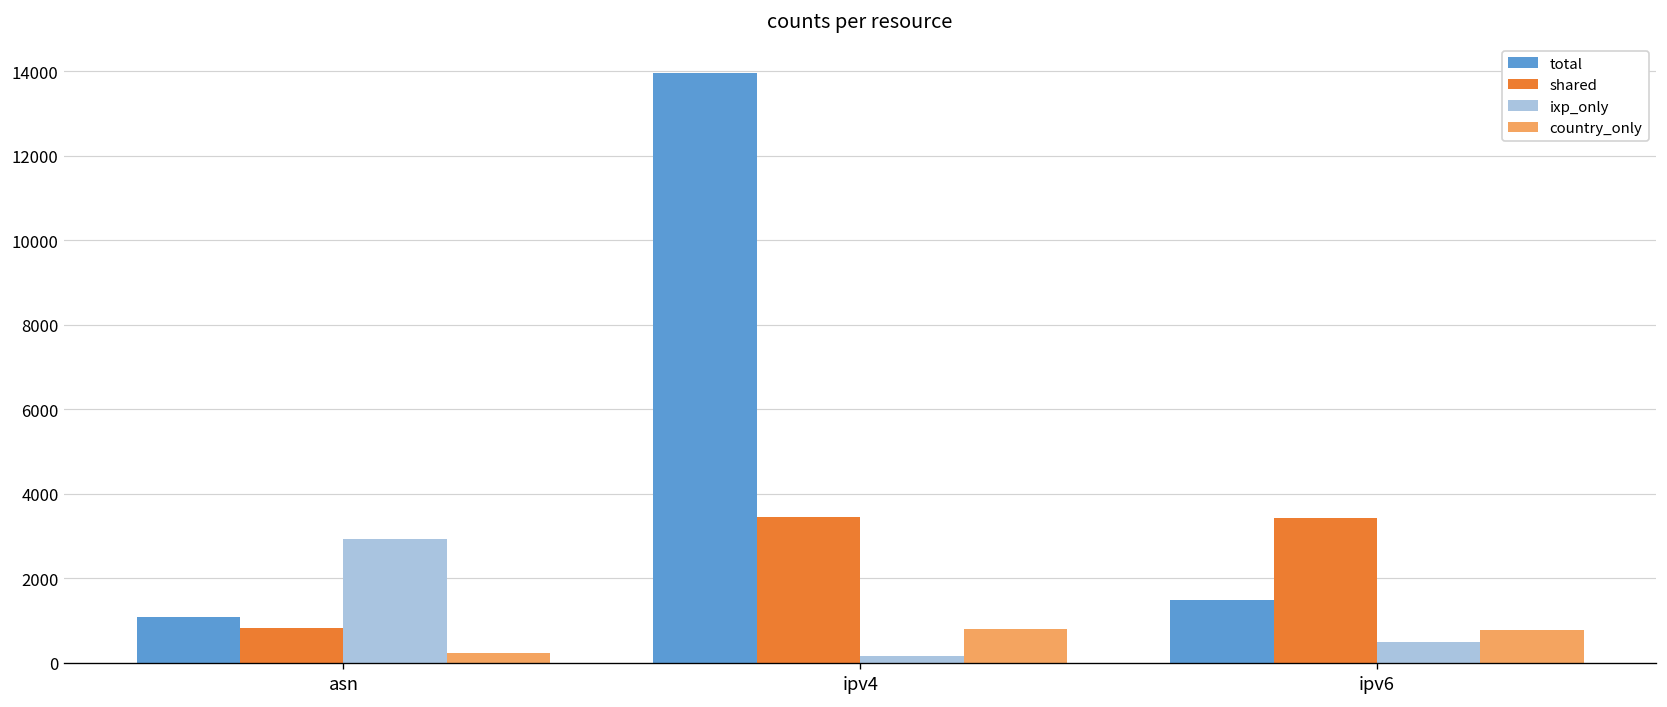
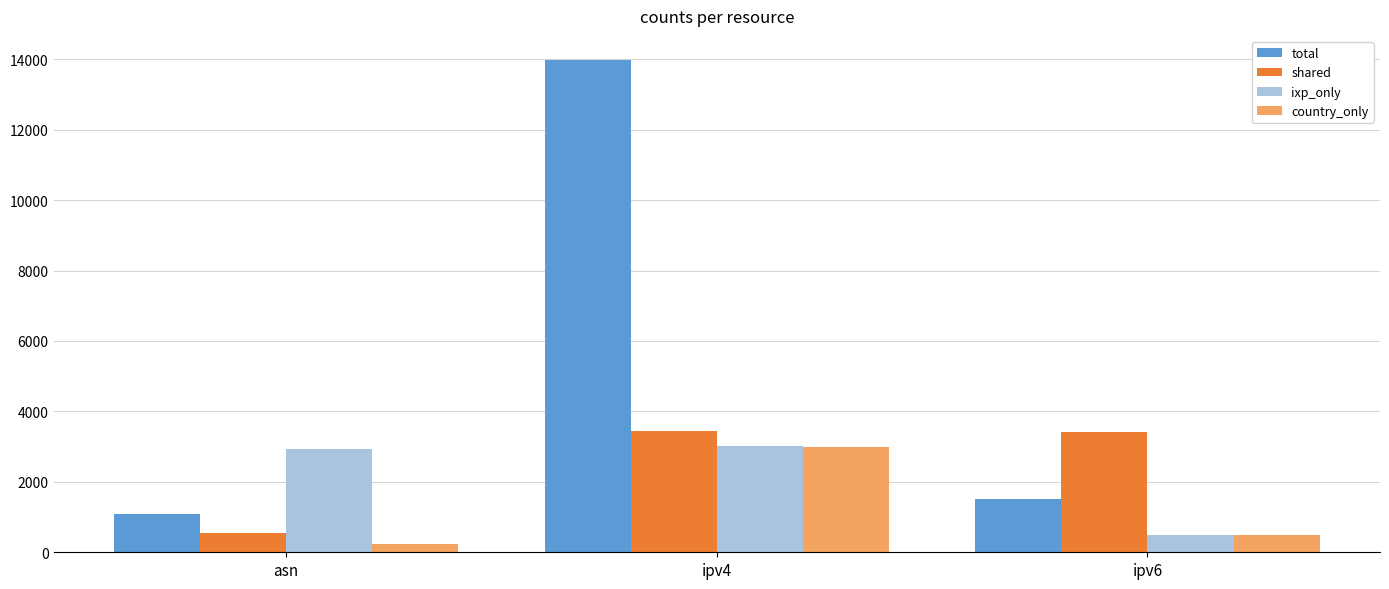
  {
    "total": {
      "asn": 1100,
      "ipv4": 14000,
      "ipv6": 1500
    },
    "shared": {
-     "asn": 800,
+     "asn": 500,
      "ipv4": 3500,
      "ipv6": 3400
    },
    "ixp_only": {
      "asn": 2900,
-     "ipv4": 200,
+     "ipv4": 3000,
      "ipv6": 500
    },
    "country_only": {
      "asn": 200,
-     "ipv4": 800,
-     "ipv6": 800
+     "ipv4": 3000,
+     "ipv6": 500
    }
  }
